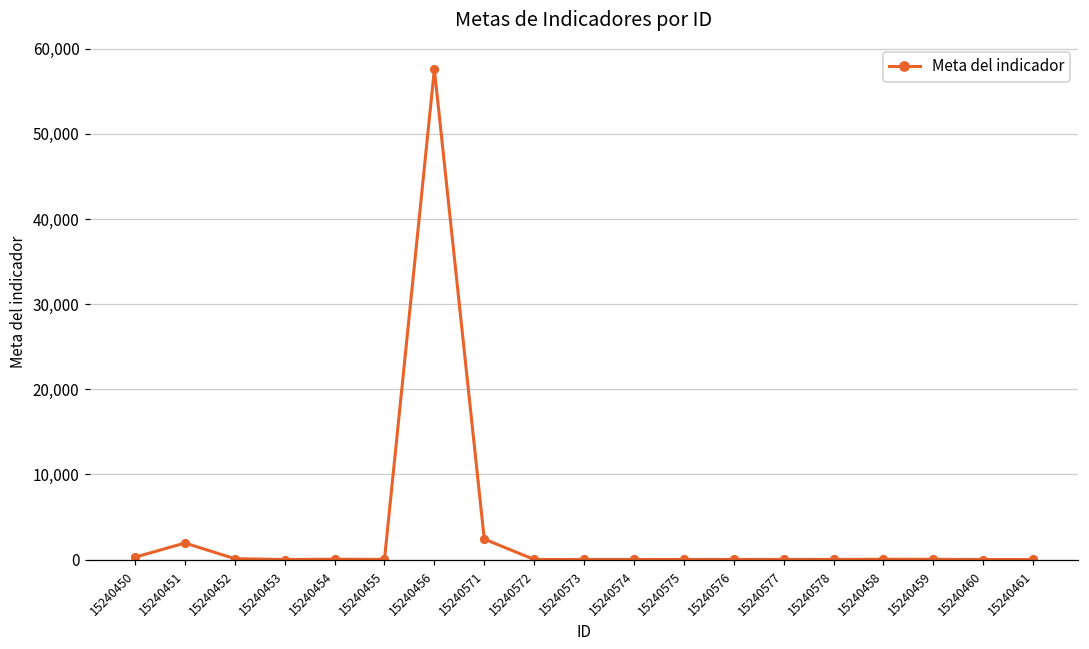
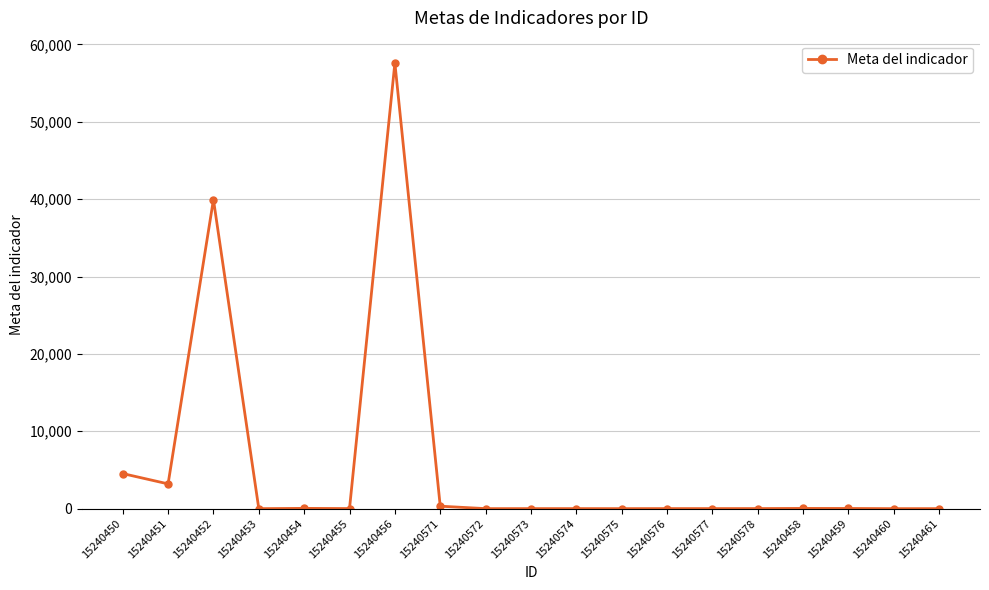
  {
-   "15240450": "0",
-   "15240451": "2,000",
-   "15240452": "0",
+   "15240450": "5,000",
+   "15240451": "3,000",
+   "15240452": "40,000",
    "15240453": "0",
    "15240454": "0",
    "15240455": "0",
    "15240456": "58,000",
-   "15240571": "2,000",
+   "15240571": "0",
    "15240572": "0",
    "15240573": "0",
    "15240574": "0",
    "15240575": "0",
    "15240576": "0",
    "15240577": "0",
    "15240578": "0",
    "15240458": "0",
    "15240459": "0",
    "15240460": "0",
    "15240461": "0"
  }
